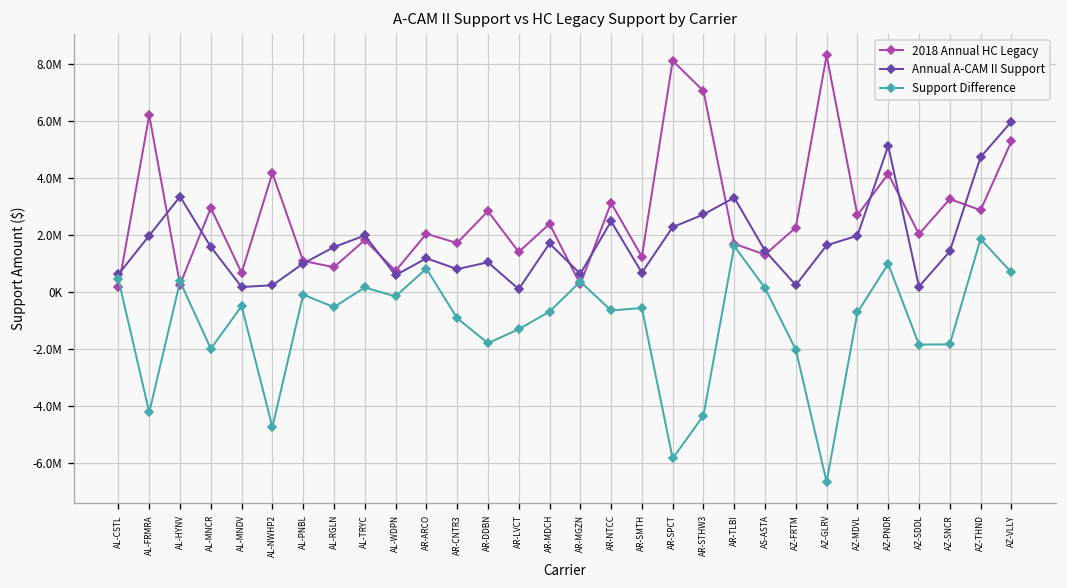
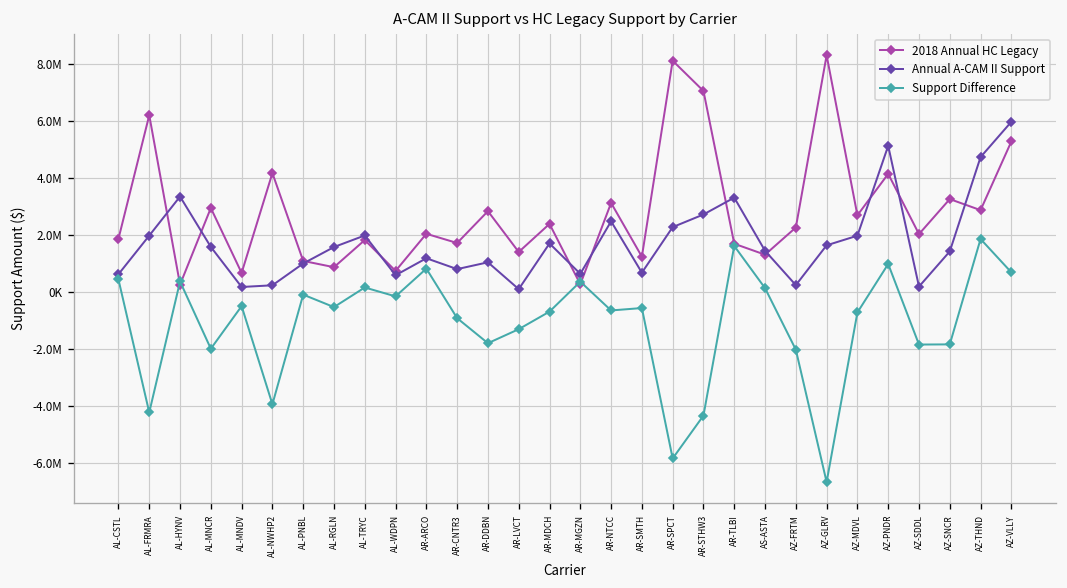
  {
    "2018 Annual HC Legacy": {
-     "AL-CSTL": 200000,
+     "AL-CSTL": 1900000,
      "AL-FRMRA": 6200000,
      "AL-HYNV": 300000,
      "AL-MNCR": 2900000,
      "AL-MNDV": 700000,
      "AL-NWHP2": 4200000,
      "AL-RGLN": 900000,
      "AL-TRYC": 1800000,
      "AL-WDPN": 700000,
      "AR-ARCO": 2000000,
      "AR-CNTR3": 1700000,
      "AR-DDBN": 2800000,
      "AR-LVCT": 1400000,
      "AR-MDCH": 2400000,
      "AR-NTCC": 3100000,
      "AR-SMTH": 1200000,
      "AR-SPCT": 8100000,
      "AR-STHW3": 7000000,
      "AS-ASTA": 1300000,
      "AZ-FRTM": 2300000,
      "AZ-GLRV": 8300000,
      "AZ-MDVL": 2700000,
      "AZ-PNDR": 4100000,
      "AZ-SDDL": 2000000,
      "AZ-SNCR": 3300000,
      "AZ-THND": 2900000,
      "AZ-VLLY": 5300000
    },
    "Annual A-CAM II Support": {
      "AL-CSTL": 600000,
      "AL-FRMRA": 2000000,
      "AL-HYNV": 3300000,
      "AL-MNCR": 1600000,
      "AL-MNDV": 200000,
      "AL-NWHP2": 200000,
      "AL-RGLN": 1600000,
      "AL-TRYC": 2000000,
      "AL-WDPN": 600000,
      "AR-ARCO": 1200000,
      "AR-CNTR3": 800000,
      "AR-DDBN": 1000000,
      "AR-LVCT": 100000,
      "AR-MDCH": 1700000,
      "AR-MGZN": 600000,
      "AR-NTCC": 2500000,
      "AR-SMTH": 700000,
      "AR-SPCT": 2300000,
      "AR-STHW3": 2700000,
      "AR-TLBI": 3300000,
      "AS-ASTA": 1400000,
      "AZ-FRTM": 200000,
      "AZ-GLRV": 1600000,
      "AZ-MDVL": 2000000,
      "AZ-PNDR": 5100000,
      "AZ-SDDL": 200000,
      "AZ-SNCR": 1400000,
      "AZ-THND": 4700000,
      "AZ-VLLY": 6000000
    },
    "Support Difference": {
      "AL-CSTL": 400000,
      "AL-FRMRA": -4200000,
      "AL-HYNV": 400000,
      "AL-MNCR": -2000000,
      "AL-MNDV": -500000,
-     "AL-NWHP2": -4700000,
+     "AL-NWHP2": -3900000,
      "AL-PNBL": -100000,
      "AL-RGLN": -500000,
      "AL-TRYC": 200000,
      "AL-WDPN": -200000,
      "AR-ARCO": 800000,
      "AR-CNTR3": -900000,
      "AR-DDBN": -1800000,
      "AR-LVCT": -1300000,
      "AR-MDCH": -700000,
      "AR-NTCC": -600000,
      "AR-SMTH": -600000,
      "AR-SPCT": -5800000,
      "AR-STHW3": -4300000,
      "AS-ASTA": 100000,
      "AZ-FRTM": -2000000,
      "AZ-GLRV": -6700000,
      "AZ-MDVL": -700000,
      "AZ-PNDR": 1000000,
      "AZ-SDDL": -1800000,
      "AZ-SNCR": -1800000,
      "AZ-THND": 1900000,
      "AZ-VLLY": 700000
    }
  }
